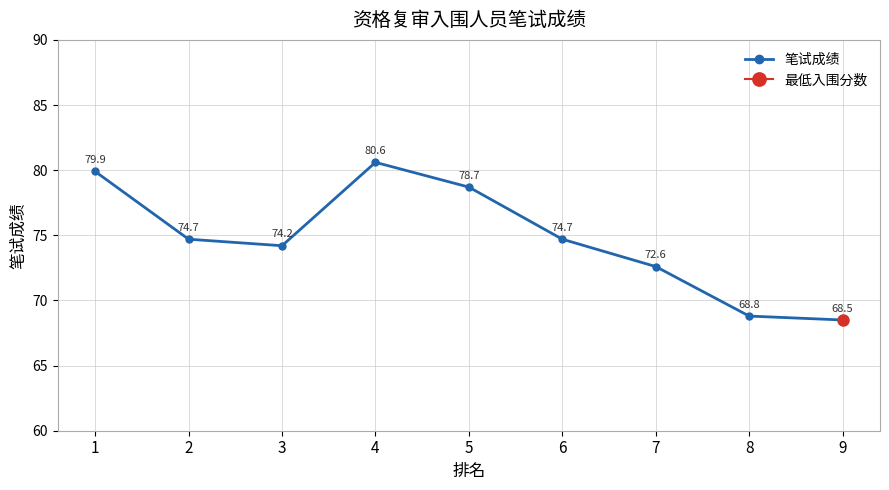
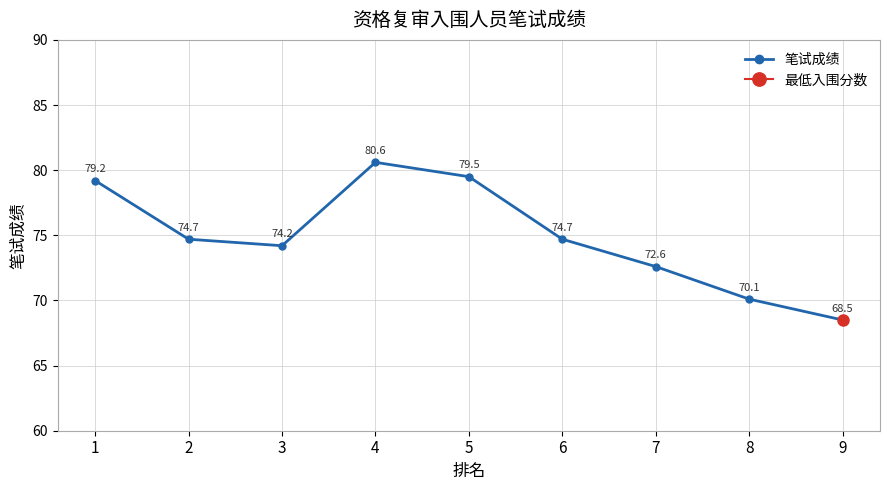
  {
    "笔试成绩": {
-     "1": 79.9,
+     "1": 79.2,
      "2": 74.7,
      "3": 74.2,
      "4": 80.6,
-     "5": 78.7,
+     "5": 79.5,
      "6": 74.7,
      "7": 72.6,
-     "8": 68.8
+     "8": 70.1
    }
  }
